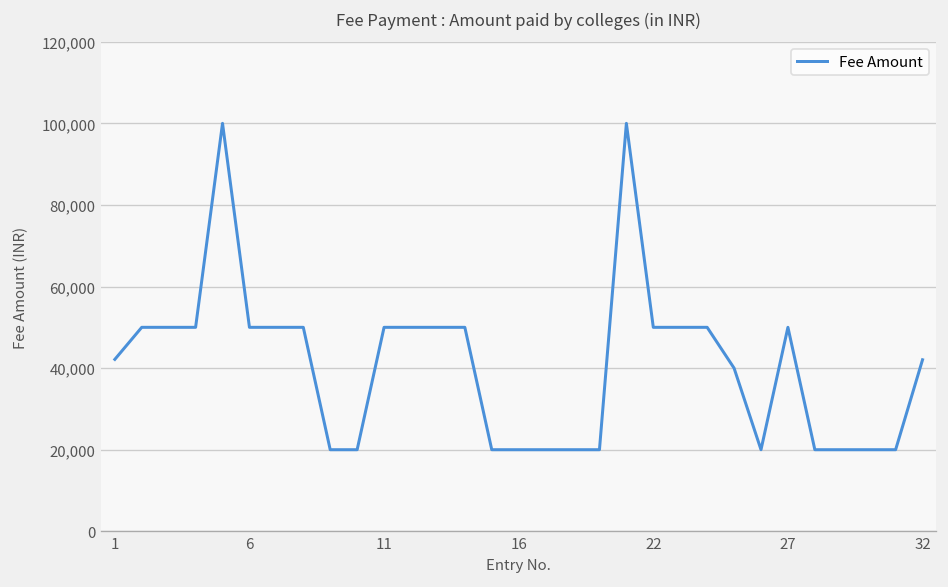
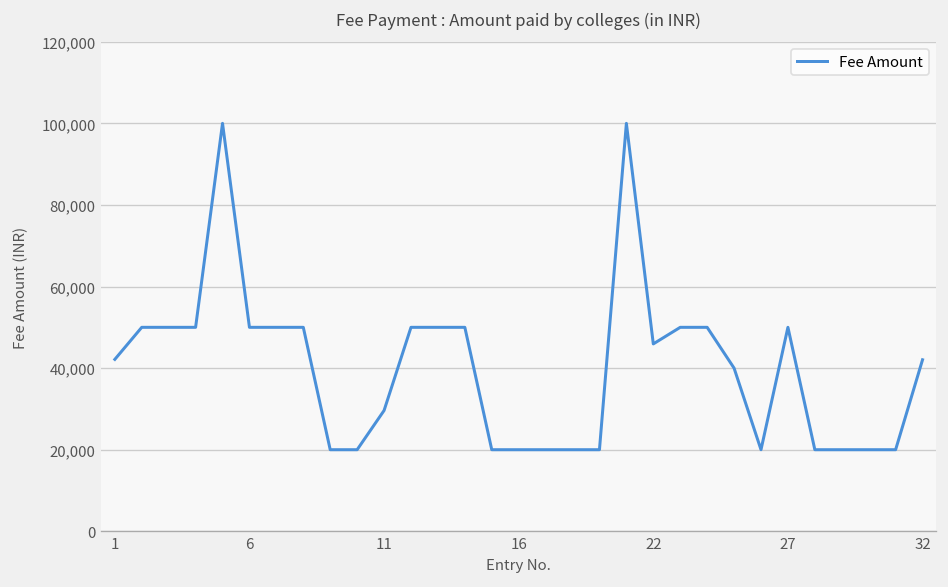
  {
    "1": "42,000",
    "6": "50,000",
-   "11": "50,000",
+   "11": "30,000",
    "16": "20,000",
-   "22": "50,000",
+   "22": "46,000",
    "27": "50,000",
    "32": "42,000"
  }
